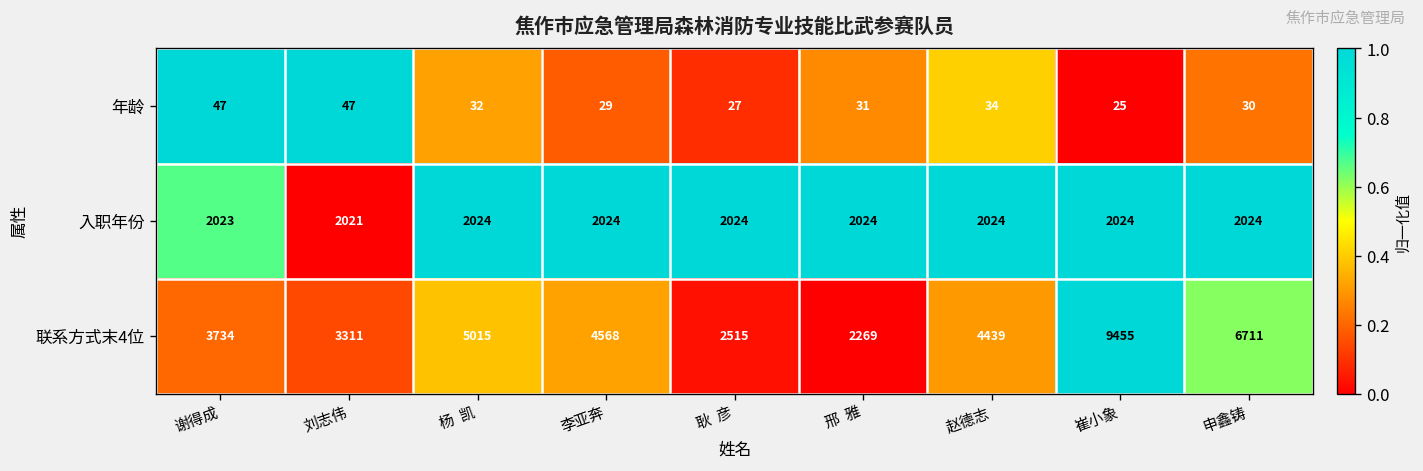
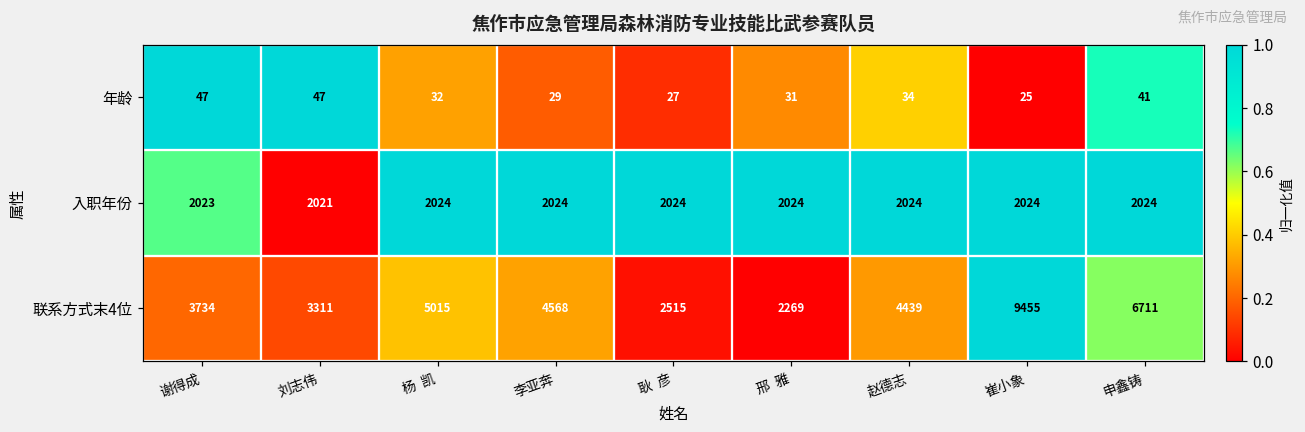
  {
    "年龄": {
      "谢得成": 47,
      "刘志伟": 47,
      "杨 凯": 32,
      "李亚奔": 29,
      "耿 彦": 27,
      "邢 雅": 31,
      "赵德志": 34,
      "崔小象": 25,
-     "申鑫铸": 30
+     "申鑫铸": 41
    },
    "入职年份": {
      "谢得成": 2023,
      "刘志伟": 2021,
      "杨 凯": 2024,
      "李亚奔": 2024,
      "耿 彦": 2024,
      "邢 雅": 2024,
      "赵德志": 2024,
      "崔小象": 2024,
      "申鑫铸": 2024
    },
    "联系方式末4位": {
      "谢得成": 3734,
      "刘志伟": 3311,
      "杨 凯": 5015,
      "李亚奔": 4568,
      "耿 彦": 2515,
      "邢 雅": 2269,
      "赵德志": 4439,
      "崔小象": 9455,
      "申鑫铸": 6711
    }
  }
